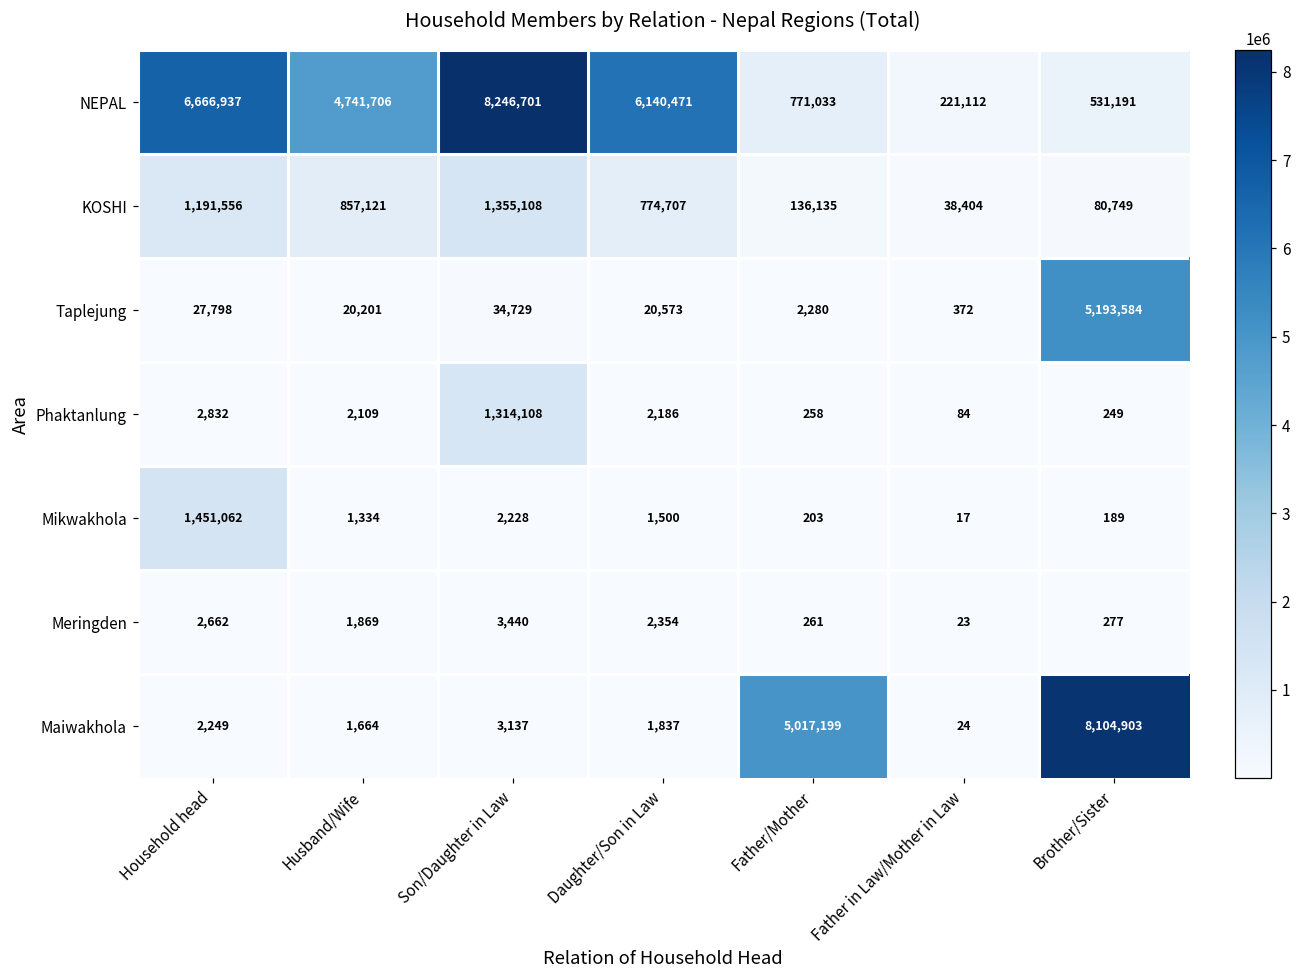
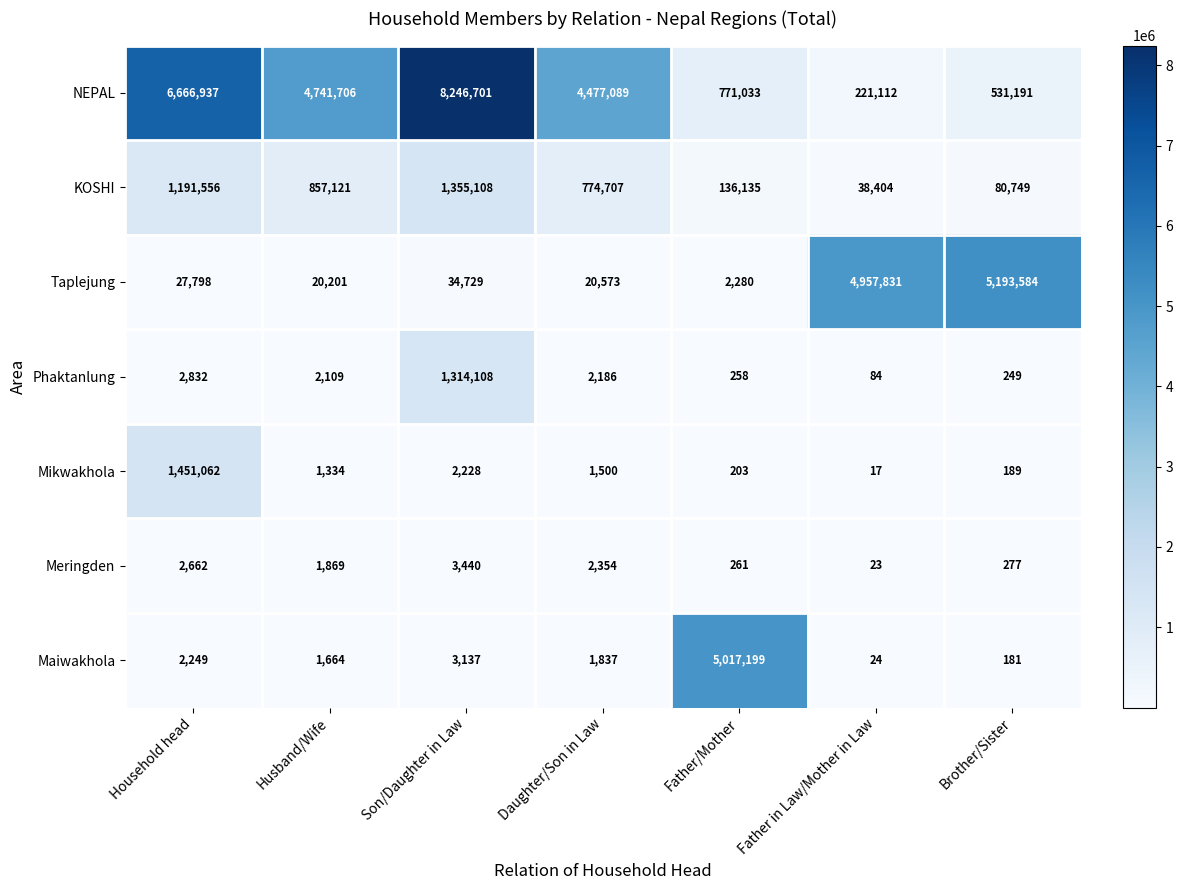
  {
    "NEPAL": {
      "Household head": "6,666,937",
      "Husband/Wife": "4,741,706",
      "Son/Daughter in Law": "8,246,701",
-     "Daughter/Son in Law": "6,140,471",
+     "Daughter/Son in Law": "4,477,089",
      "Father/Mother": "771,033",
      "Father in Law/Mother in Law": "221,112",
      "Brother/Sister": "531,191"
    },
    "KOSHI": {
      "Household head": "1,191,556",
      "Husband/Wife": "857,121",
      "Son/Daughter in Law": "1,355,108",
      "Daughter/Son in Law": "774,707",
      "Father/Mother": "136,135",
      "Father in Law/Mother in Law": "38,404",
      "Brother/Sister": "80,749"
    },
    "Taplejung": {
      "Household head": "27,798",
      "Husband/Wife": "20,201",
      "Son/Daughter in Law": "34,729",
      "Daughter/Son in Law": "20,573",
      "Father/Mother": "2,280",
-     "Father in Law/Mother in Law": "372",
+     "Father in Law/Mother in Law": "4,957,831",
      "Brother/Sister": "5,193,584"
    },
    "Phaktanlung": {
      "Household head": "2,832",
      "Husband/Wife": "2,109",
      "Son/Daughter in Law": "1,314,108",
      "Daughter/Son in Law": "2,186",
      "Father/Mother": "258",
      "Father in Law/Mother in Law": "84",
      "Brother/Sister": "249"
    },
    "Mikwakhola": {
      "Household head": "1,451,062",
      "Husband/Wife": "1,334",
      "Son/Daughter in Law": "2,228",
      "Daughter/Son in Law": "1,500",
      "Father/Mother": "203",
      "Father in Law/Mother in Law": "17",
      "Brother/Sister": "189"
    },
    "Meringden": {
      "Household head": "2,662",
      "Husband/Wife": "1,869",
      "Son/Daughter in Law": "3,440",
      "Daughter/Son in Law": "2,354",
      "Father/Mother": "261",
      "Father in Law/Mother in Law": "23",
      "Brother/Sister": "277"
    },
    "Maiwakhola": {
      "Household head": "2,249",
      "Husband/Wife": "1,664",
      "Son/Daughter in Law": "3,137",
      "Daughter/Son in Law": "1,837",
      "Father/Mother": "5,017,199",
      "Father in Law/Mother in Law": "24",
-     "Brother/Sister": "8,104,903"
+     "Brother/Sister": "181"
    }
  }
